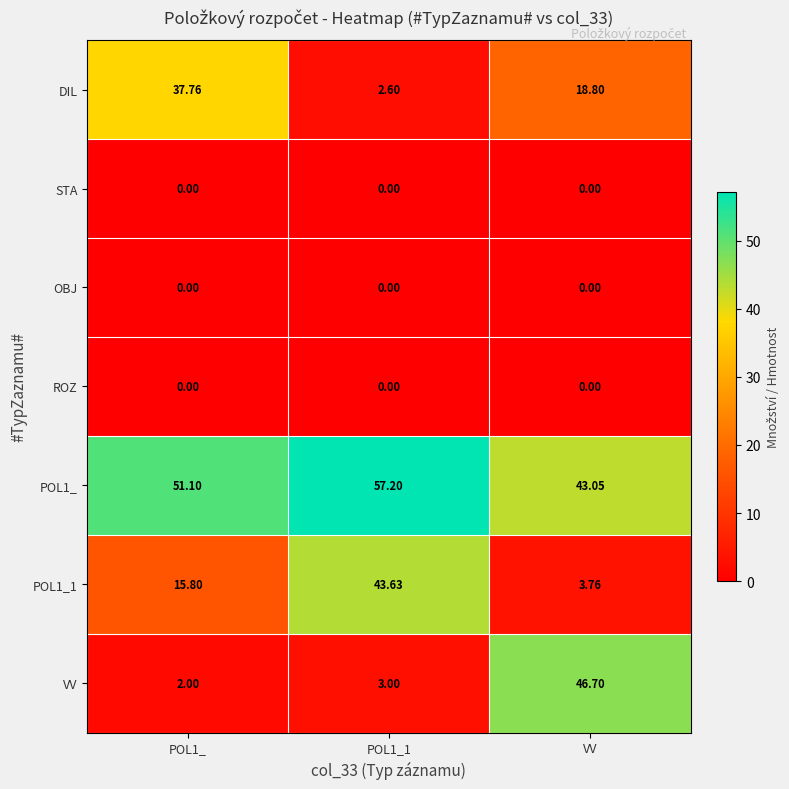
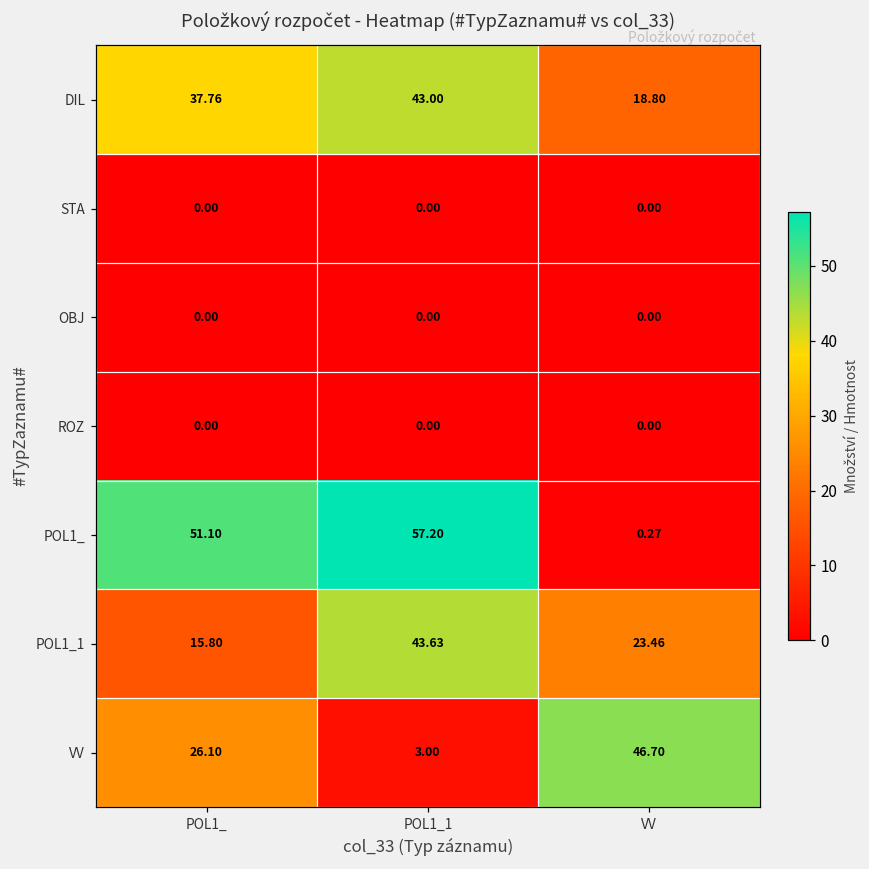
  {
    "DIL": {
      "POL1_": 37.76,
-     "POL1_1": 2.60,
+     "POL1_1": 43.00,
      "VV": 18.80
    },
    "STA": {
      "POL1_": 0.00,
      "POL1_1": 0.00,
      "VV": 0.00
    },
    "OBJ": {
      "POL1_": 0.00,
      "POL1_1": 0.00,
      "VV": 0.00
    },
    "ROZ": {
      "POL1_": 0.00,
      "POL1_1": 0.00,
      "VV": 0.00
    },
    "POL1_": {
      "POL1_": 51.10,
      "POL1_1": 57.20,
-     "VV": 43.05
+     "VV": 0.27
    },
    "POL1_1": {
      "POL1_": 15.80,
      "POL1_1": 43.63,
-     "VV": 3.76
+     "VV": 23.46
    },
    "VV": {
-     "POL1_": 2.00,
+     "POL1_": 26.10,
      "POL1_1": 3.00,
      "VV": 46.70
    }
  }
